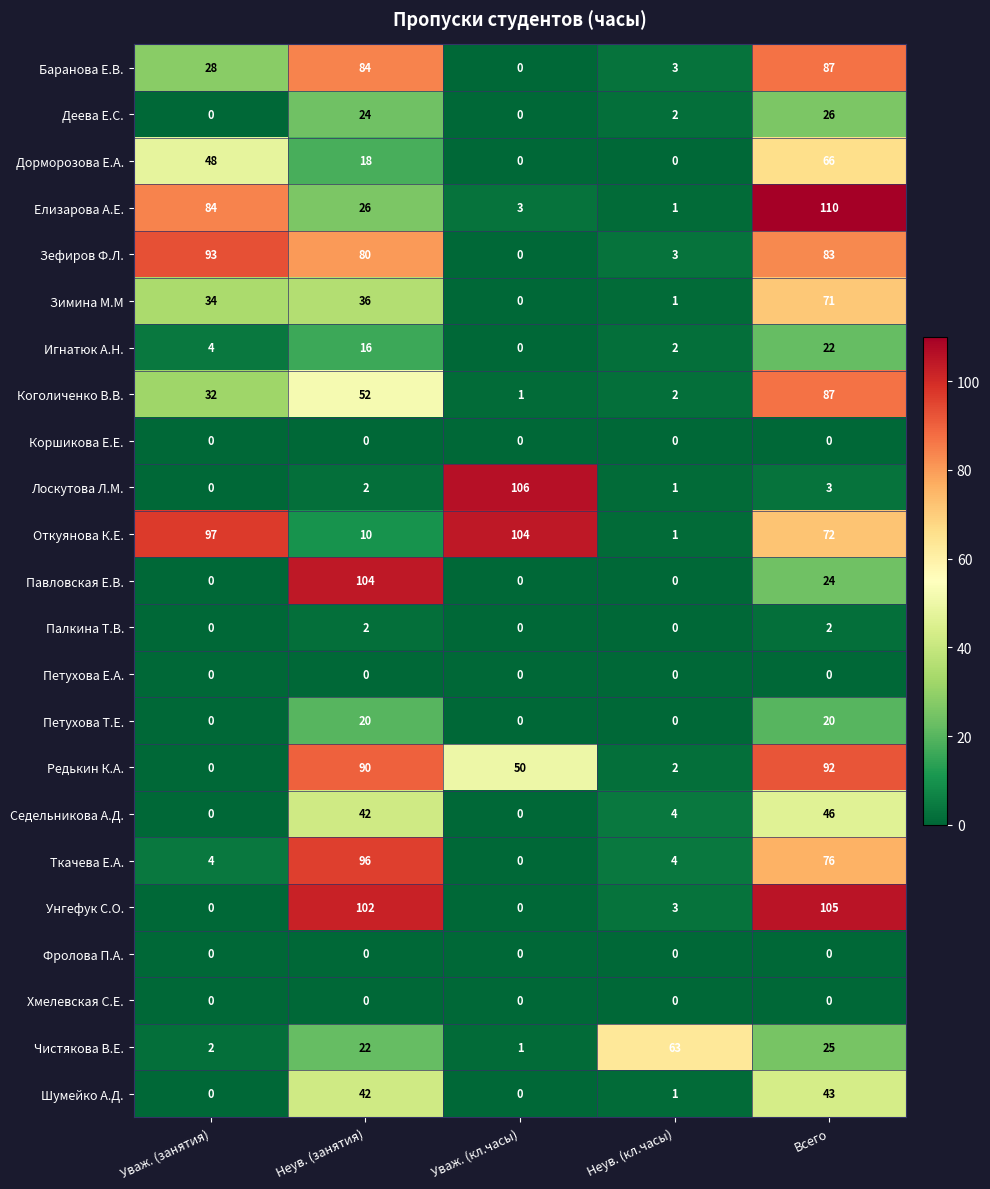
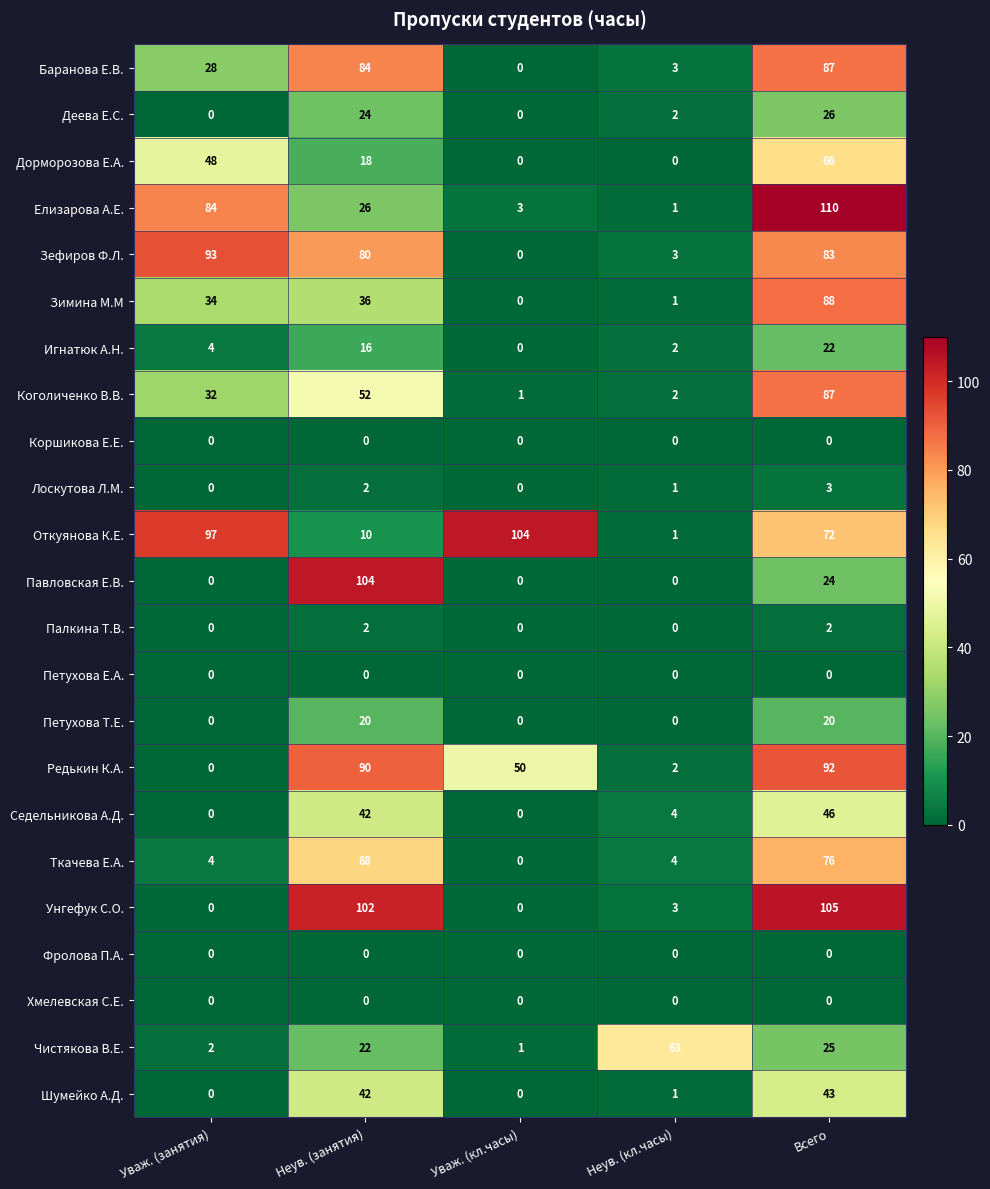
  {
    "Баранова Е.В.": {
      "Уваж. (занятия)": 28,
      "Неув. (занятия)": 84,
      "Уваж. (кл.часы)": 0,
      "Неув. (кл.часы)": 3,
      "Всего": 87
    },
    "Деева Е.С.": {
      "Уваж. (занятия)": 0,
      "Неув. (занятия)": 24,
      "Уваж. (кл.часы)": 0,
      "Неув. (кл.часы)": 2,
      "Всего": 26
    },
    "Дорморозова Е.А.": {
      "Уваж. (занятия)": 48,
      "Неув. (занятия)": 18,
      "Уваж. (кл.часы)": 0,
      "Неув. (кл.часы)": 0,
      "Всего": 66
    },
    "Елизарова А.Е.": {
      "Уваж. (занятия)": 84,
      "Неув. (занятия)": 26,
      "Уваж. (кл.часы)": 3,
      "Неув. (кл.часы)": 1,
      "Всего": 110
    },
    "Зефиров Ф.Л.": {
      "Уваж. (занятия)": 93,
      "Неув. (занятия)": 80,
      "Уваж. (кл.часы)": 0,
      "Неув. (кл.часы)": 3,
      "Всего": 83
    },
    "Зимина М.М": {
      "Уваж. (занятия)": 34,
      "Неув. (занятия)": 36,
      "Уваж. (кл.часы)": 0,
      "Неув. (кл.часы)": 1,
-     "Всего": 71
+     "Всего": 88
    },
    "Игнатюк А.Н.": {
      "Уваж. (занятия)": 4,
      "Неув. (занятия)": 16,
      "Уваж. (кл.часы)": 0,
      "Неув. (кл.часы)": 2,
      "Всего": 22
    },
    "Коголиченко В.В.": {
      "Уваж. (занятия)": 32,
      "Неув. (занятия)": 52,
      "Уваж. (кл.часы)": 1,
      "Неув. (кл.часы)": 2,
      "Всего": 87
    },
    "Коршикова Е.Е.": {
      "Уваж. (занятия)": 0,
      "Неув. (занятия)": 0,
      "Уваж. (кл.часы)": 0,
      "Неув. (кл.часы)": 0,
      "Всего": 0
    },
    "Лоскутова Л.М.": {
      "Уваж. (занятия)": 0,
      "Неув. (занятия)": 2,
-     "Уваж. (кл.часы)": 106,
+     "Уваж. (кл.часы)": 0,
      "Неув. (кл.часы)": 1,
      "Всего": 3
    },
    "Откуянова К.Е.": {
      "Уваж. (занятия)": 97,
      "Неув. (занятия)": 10,
      "Уваж. (кл.часы)": 104,
      "Неув. (кл.часы)": 1,
      "Всего": 72
    },
    "Павловская Е.В.": {
      "Уваж. (занятия)": 0,
      "Неув. (занятия)": 104,
      "Уваж. (кл.часы)": 0,
      "Неув. (кл.часы)": 0,
      "Всего": 24
    },
    "Палкина Т.В.": {
      "Уваж. (занятия)": 0,
      "Неув. (занятия)": 2,
      "Уваж. (кл.часы)": 0,
      "Неув. (кл.часы)": 0,
      "Всего": 2
    },
    "Петухова Е.А.": {
      "Уваж. (занятия)": 0,
      "Неув. (занятия)": 0,
      "Уваж. (кл.часы)": 0,
      "Неув. (кл.часы)": 0,
      "Всего": 0
    },
    "Петухова Т.Е.": {
      "Уваж. (занятия)": 0,
      "Неув. (занятия)": 20,
      "Уваж. (кл.часы)": 0,
      "Неув. (кл.часы)": 0,
      "Всего": 20
    },
    "Редькин К.А.": {
      "Уваж. (занятия)": 0,
      "Неув. (занятия)": 90,
      "Уваж. (кл.часы)": 50,
      "Неув. (кл.часы)": 2,
      "Всего": 92
    },
    "Седельникова А.Д.": {
      "Уваж. (занятия)": 0,
      "Неув. (занятия)": 42,
      "Уваж. (кл.часы)": 0,
      "Неув. (кл.часы)": 4,
      "Всего": 46
    },
    "Ткачева Е.А.": {
      "Уваж. (занятия)": 4,
-     "Неув. (занятия)": 96,
+     "Неув. (занятия)": 68,
      "Уваж. (кл.часы)": 0,
      "Неув. (кл.часы)": 4,
      "Всего": 76
    },
    "Унгефук С.О.": {
      "Уваж. (занятия)": 0,
      "Неув. (занятия)": 102,
      "Уваж. (кл.часы)": 0,
      "Неув. (кл.часы)": 3,
      "Всего": 105
    },
    "Фролова П.А.": {
      "Уваж. (занятия)": 0,
      "Неув. (занятия)": 0,
      "Уваж. (кл.часы)": 0,
      "Неув. (кл.часы)": 0,
      "Всего": 0
    },
    "Хмелевская С.Е.": {
      "Уваж. (занятия)": 0,
      "Неув. (занятия)": 0,
      "Уваж. (кл.часы)": 0,
      "Неув. (кл.часы)": 0,
      "Всего": 0
    },
    "Чистякова В.Е.": {
      "Уваж. (занятия)": 2,
      "Неув. (занятия)": 22,
      "Уваж. (кл.часы)": 1,
      "Неув. (кл.часы)": 63,
      "Всего": 25
    },
    "Шумейко А.Д.": {
      "Уваж. (занятия)": 0,
      "Неув. (занятия)": 42,
      "Уваж. (кл.часы)": 0,
      "Неув. (кл.часы)": 1,
      "Всего": 43
    }
  }
